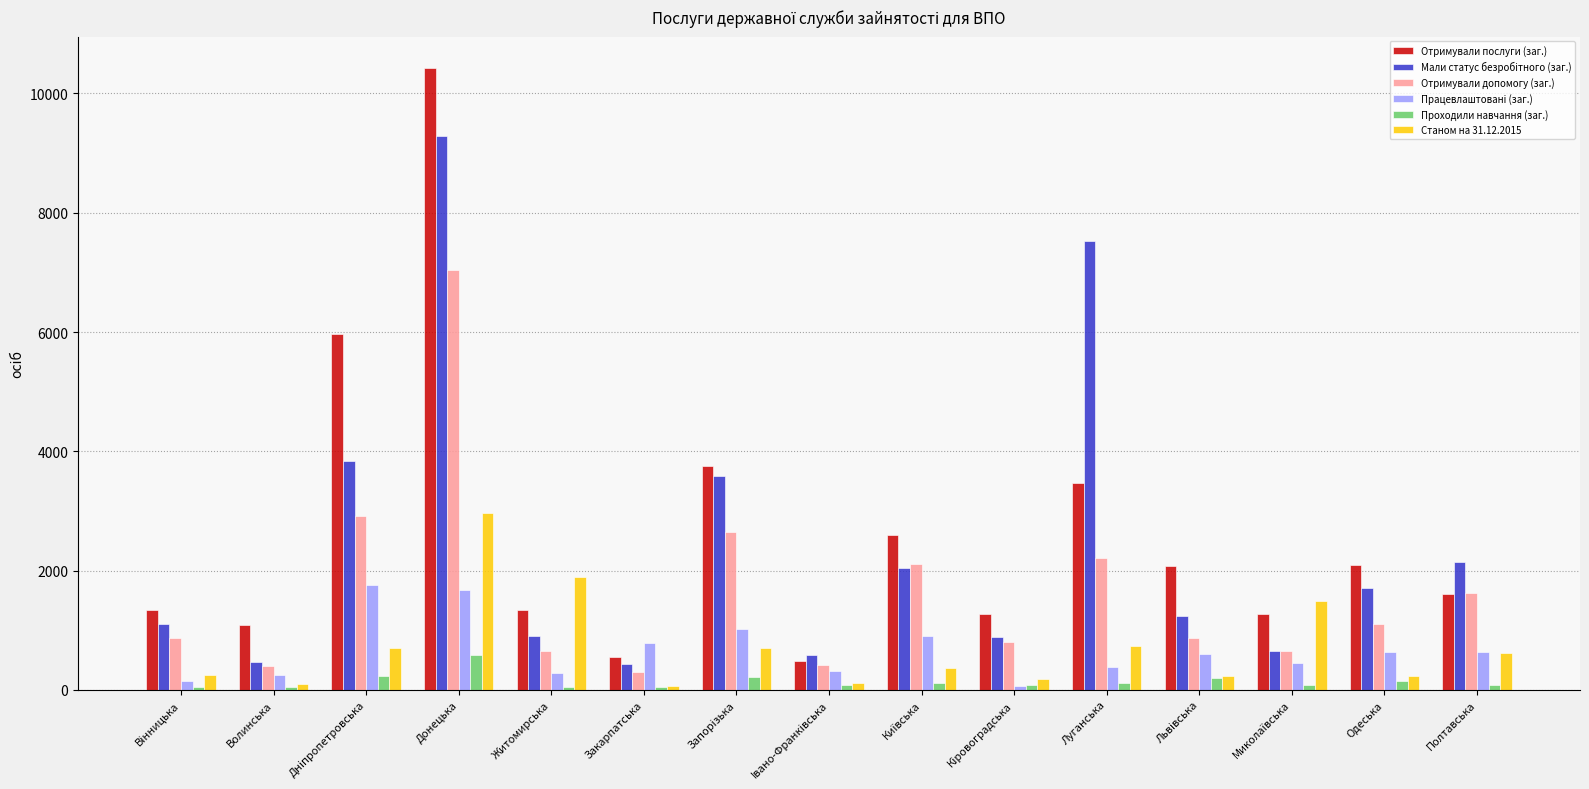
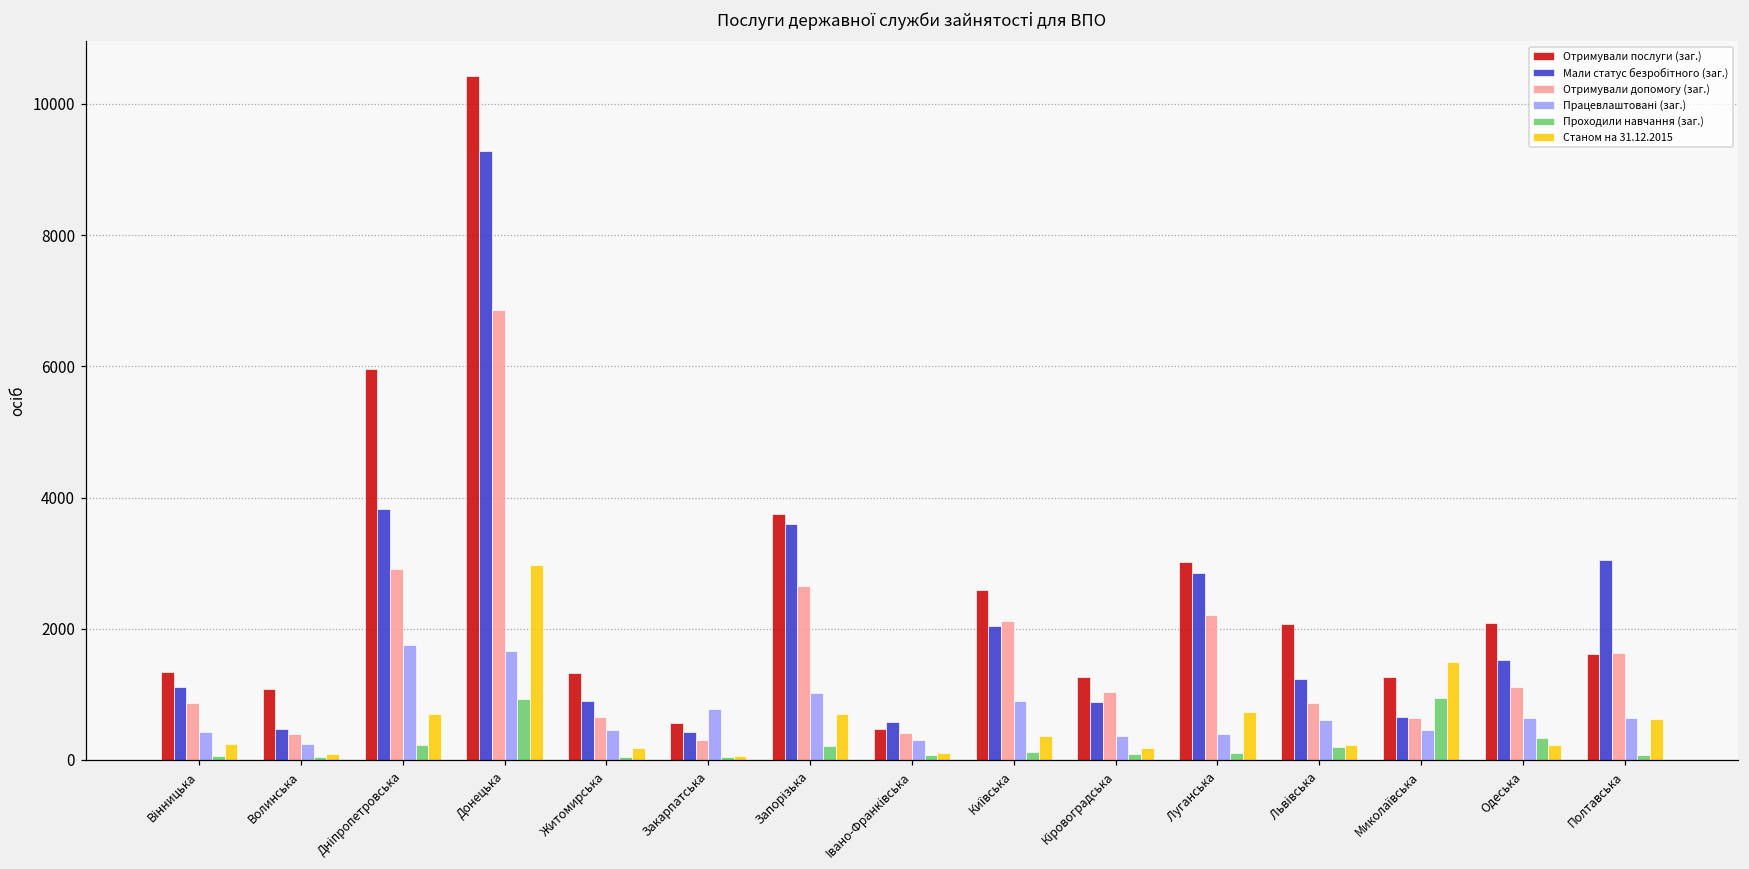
  {
    "Отримували послуги (заг.)": {
      "Вінницька": 1300,
      "Волинська": 1100,
      "Дніпропетровська": 6000,
      "Донецька": 10400,
      "Житомирська": 1300,
      "Закарпатська": 600,
      "Запорізька": 3800,
      "Івано-Франківська": 500,
      "Київська": 2600,
      "Кіровоградська": 1300,
-     "Луганська": 3500,
+     "Луганська": 3000,
      "Львівська": 2100,
      "Миколаївська": 1300,
      "Одеська": 2100,
      "Полтавська": 1600
    },
    "Мали статус безробітного (заг.)": {
      "Вінницька": 1100,
      "Волинська": 500,
      "Дніпропетровська": 3800,
      "Донецька": 9300,
      "Житомирська": 900,
      "Закарпатська": 400,
      "Запорізька": 3600,
      "Івано-Франківська": 600,
      "Київська": 2000,
      "Кіровоградська": 900,
-     "Луганська": 7500,
+     "Луганська": 2800,
      "Львівська": 1200,
      "Миколаївська": 700,
-     "Одеська": 1700,
-     "Полтавська": 2200
+     "Одеська": 1500,
+     "Полтавська": 3000
    },
    "Отримували допомогу (заг.)": {
      "Вінницька": 900,
      "Волинська": 400,
      "Дніпропетровська": 2900,
-     "Донецька": 7000,
+     "Донецька": 6900,
      "Житомирська": 700,
      "Закарпатська": 300,
      "Запорізька": 2700,
      "Івано-Франківська": 400,
      "Київська": 2100,
-     "Кіровоградська": 800,
+     "Кіровоградська": 1000,
      "Луганська": 2200,
      "Львівська": 900,
      "Миколаївська": 600,
      "Одеська": 1100,
      "Полтавська": 1600
    },
    "Працевлаштовані (заг.)": {
-     "Вінницька": 100,
+     "Вінницька": 400,
      "Волинська": 200,
      "Дніпропетровська": 1800,
      "Донецька": 1700,
-     "Житомирська": 300,
+     "Житомирська": 500,
      "Закарпатська": 800,
      "Запорізька": 1000,
      "Івано-Франківська": 300,
      "Київська": 900,
-     "Кіровоградська": 100,
+     "Кіровоградська": 400,
      "Луганська": 400,
      "Львівська": 600,
      "Миколаївська": 500,
      "Одеська": 600,
      "Полтавська": 600
    },
    "Проходили навчання (заг.)": {
      "Вінницька": 100,
      "Дніпропетровська": 200,
-     "Донецька": 600,
+     "Донецька": 900,
      "Житомирська": 0,
      "Закарпатська": 0,
      "Запорізька": 200,
      "Івано-Франківська": 100,
      "Київська": 100,
      "Кіровоградська": 100,
      "Луганська": 100,
      "Львівська": 200,
-     "Миколаївська": 100,
-     "Одеська": 100,
+     "Миколаївська": 900,
+     "Одеська": 300,
      "Полтавська": 100
    },
    "Станом на 31.12.2015": {
      "Вінницька": 200,
      "Волинська": 100,
      "Дніпропетровська": 700,
      "Донецька": 3000,
-     "Житомирська": 1900,
+     "Житомирська": 200,
      "Закарпатська": 100,
      "Запорізька": 700,
      "Івано-Франківська": 100,
      "Київська": 400,
      "Кіровоградська": 200,
      "Луганська": 700,
      "Львівська": 200,
      "Миколаївська": 1500,
      "Одеська": 200,
      "Полтавська": 600
    }
  }
